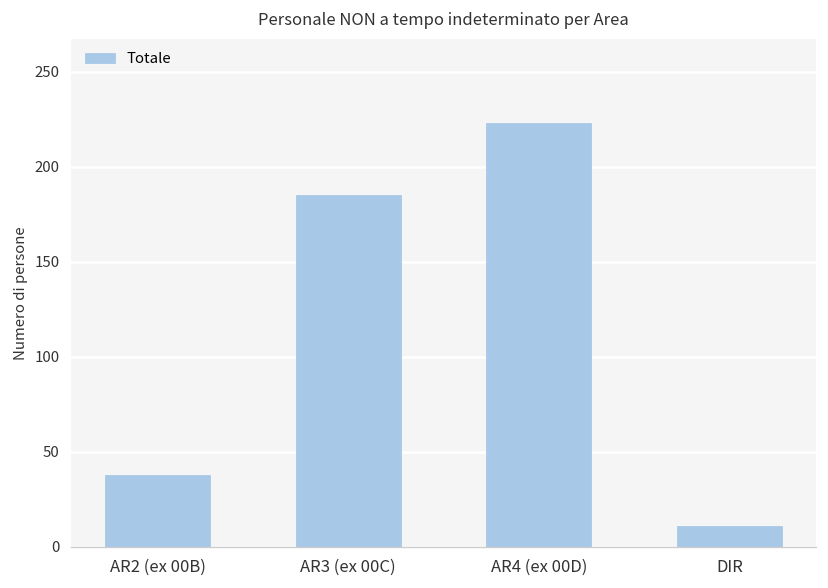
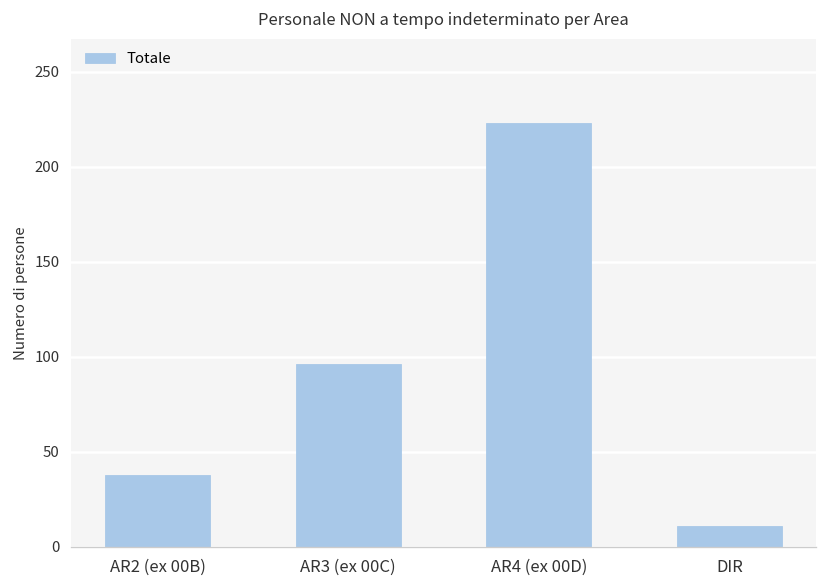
  {
    "AR2 (ex 00B)": 38,
-   "AR3 (ex 00C)": 185,
+   "AR3 (ex 00C)": 96,
    "AR4 (ex 00D)": 223,
    "DIR": 11
  }
